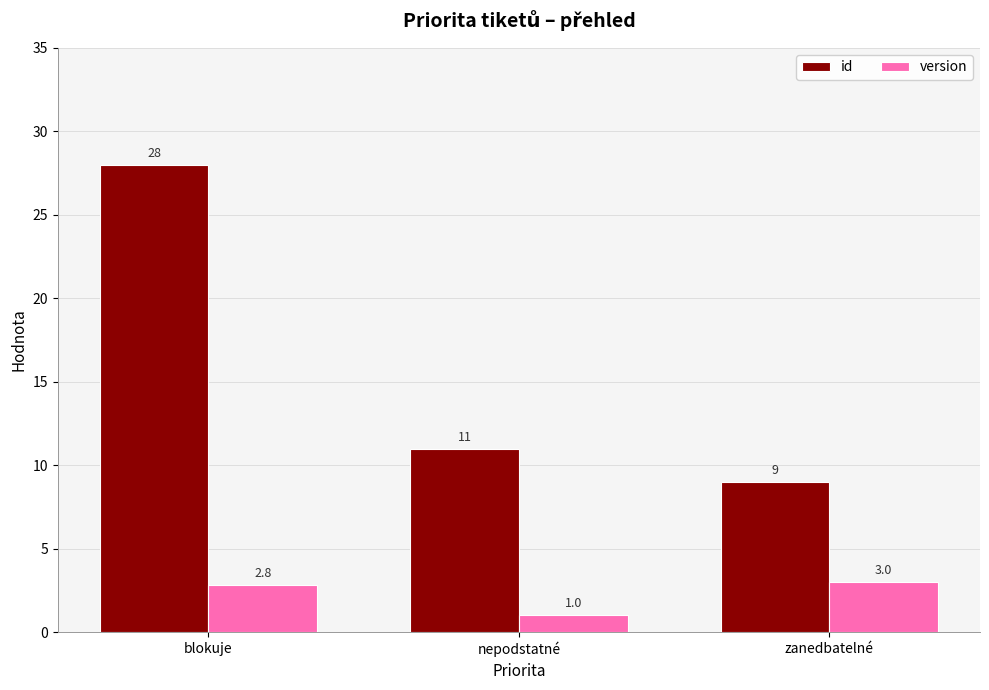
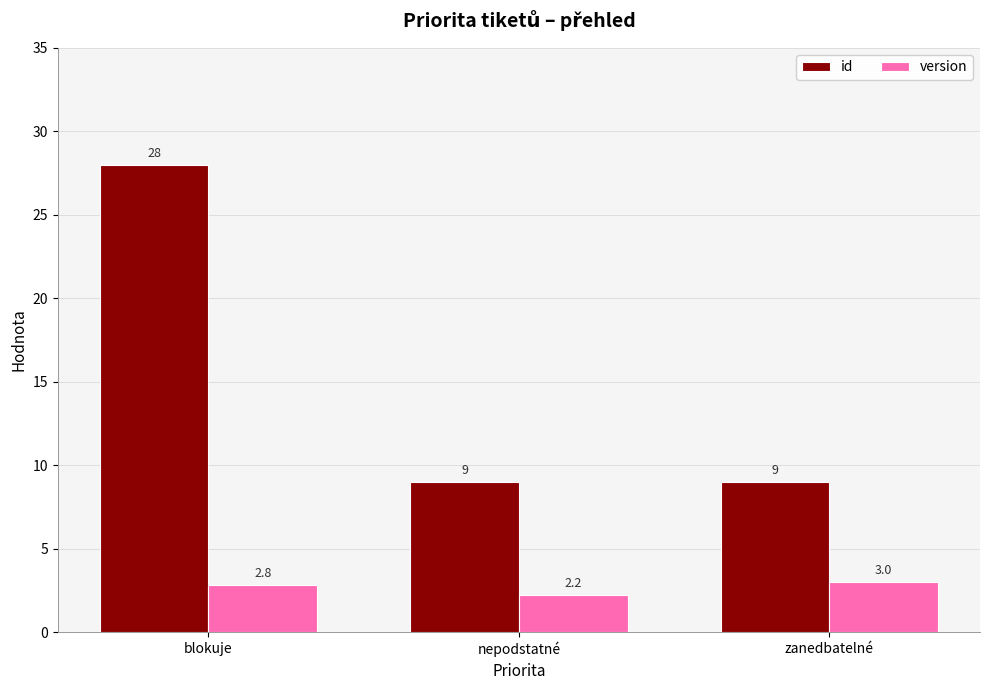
  {
    "id": {
      "blokuje": 28,
-     "nepodstatné": 11,
+     "nepodstatné": 9,
      "zanedbatelné": 9
    },
    "version": {
      "blokuje": 2.8,
-     "nepodstatné": 1.0,
+     "nepodstatné": 2.2,
      "zanedbatelné": 3.0
    }
  }
